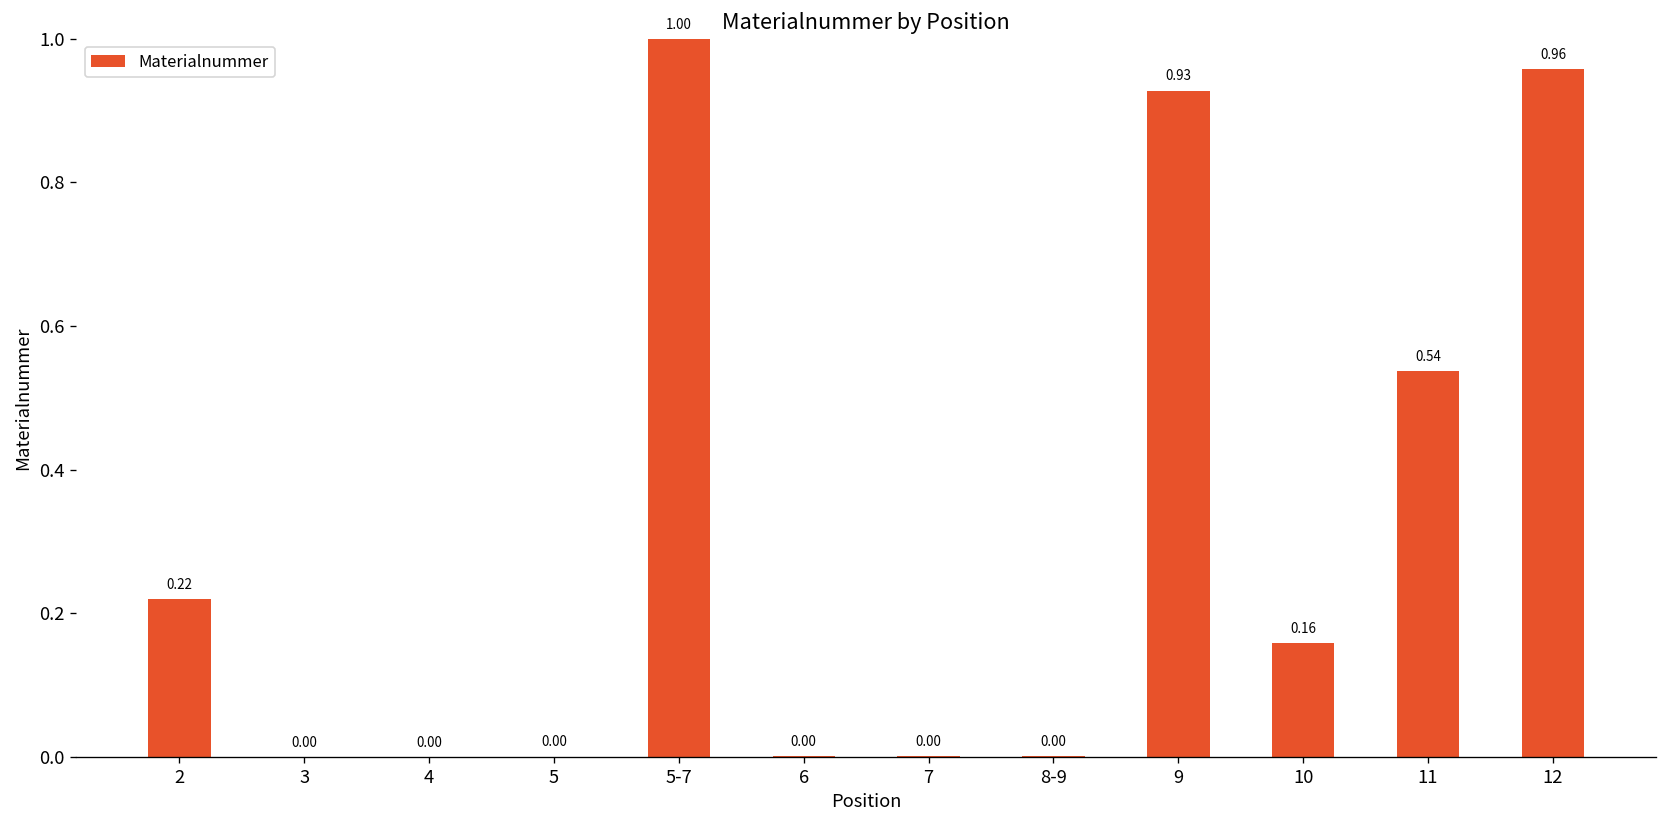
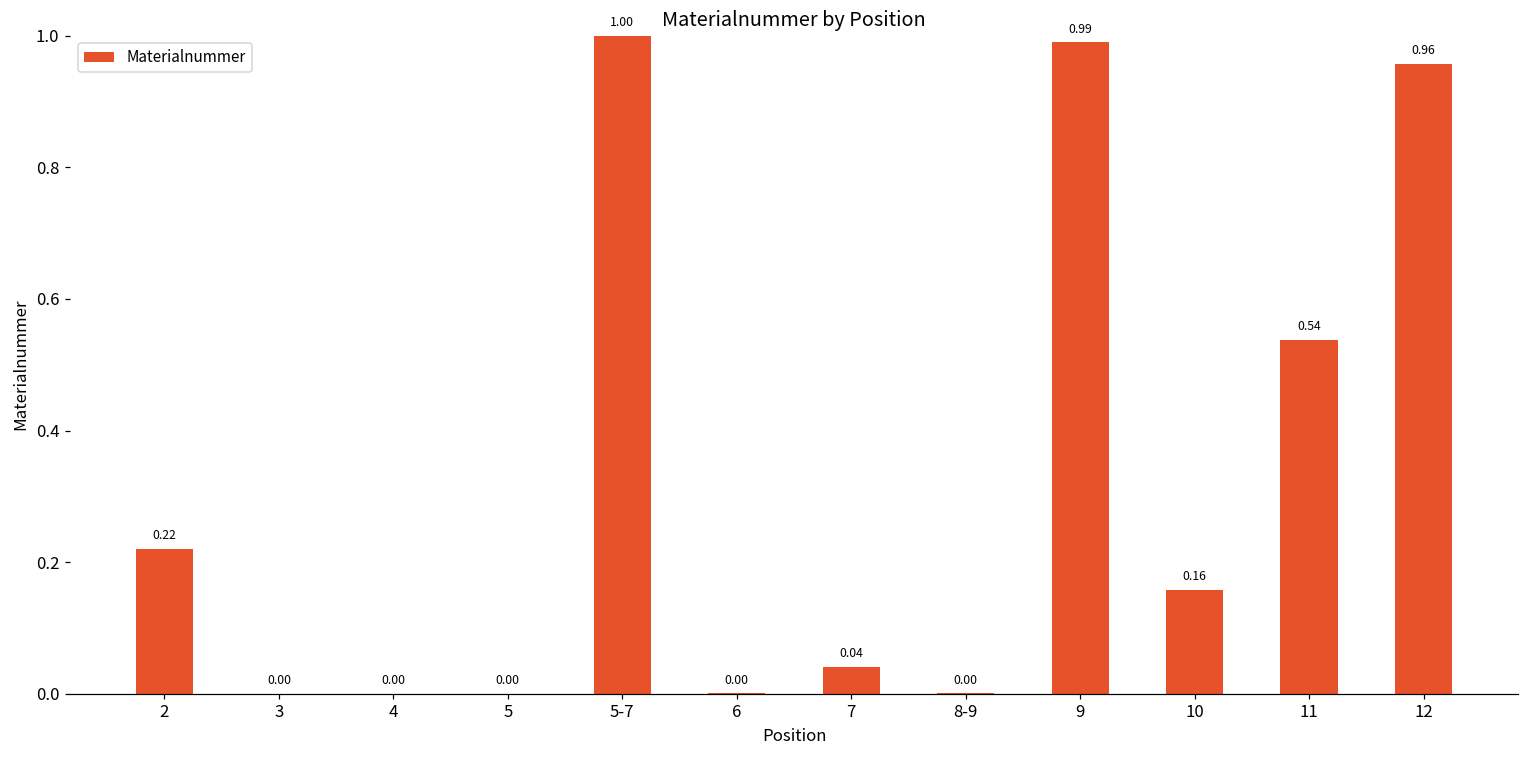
  {
    "2": 0.22,
    "3": 0.00,
    "4": 0.00,
    "5": 0.00,
    "5-7": 1.00,
    "6": 0.00,
-   "7": 0.00,
+   "7": 0.04,
    "8-9": 0.00,
-   "9": 0.93,
+   "9": 0.99,
    "10": 0.16,
    "11": 0.54,
    "12": 0.96
  }
